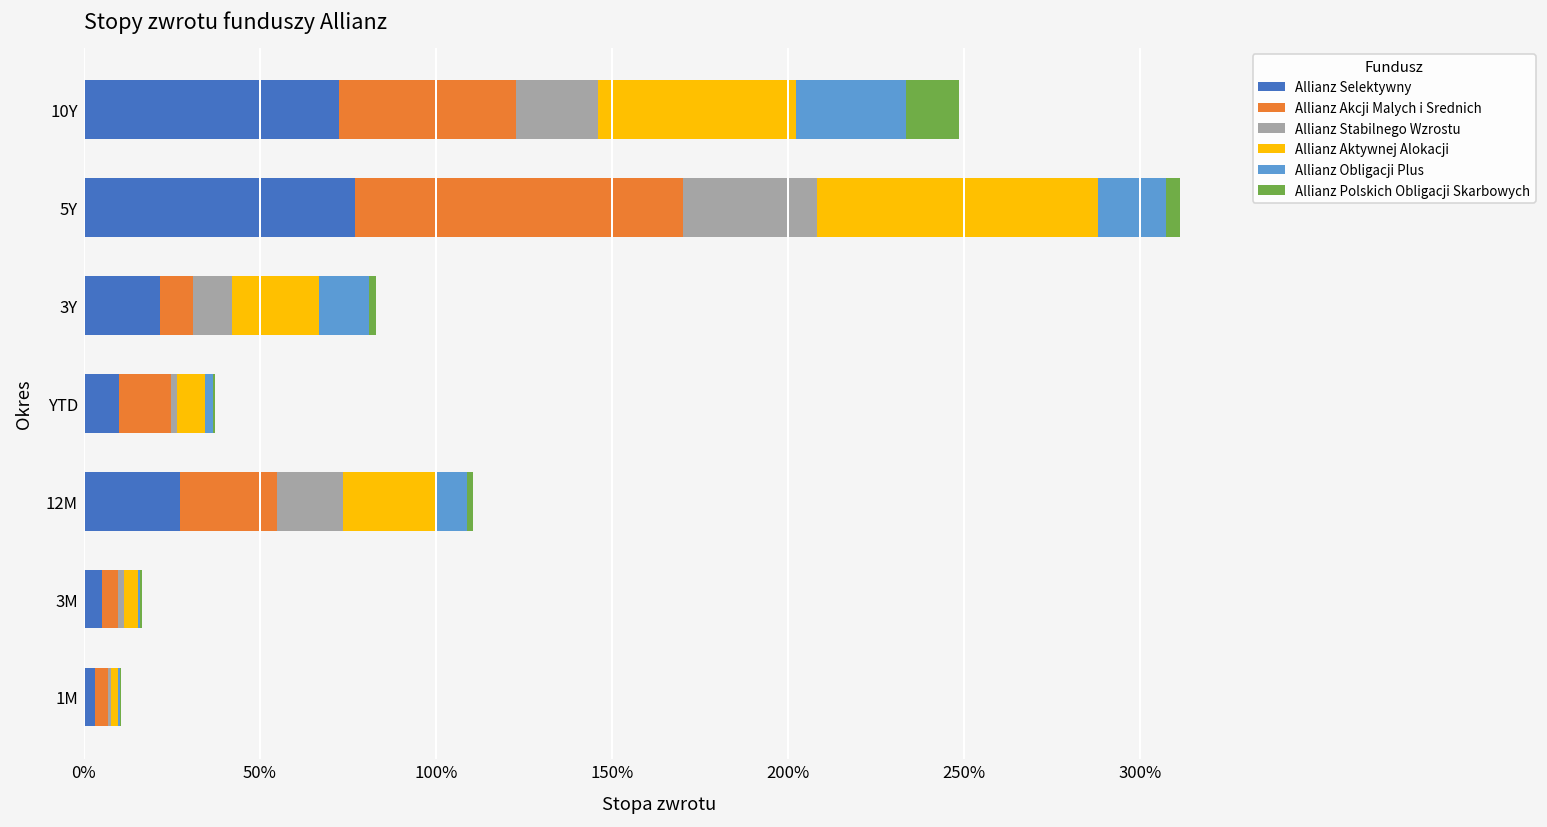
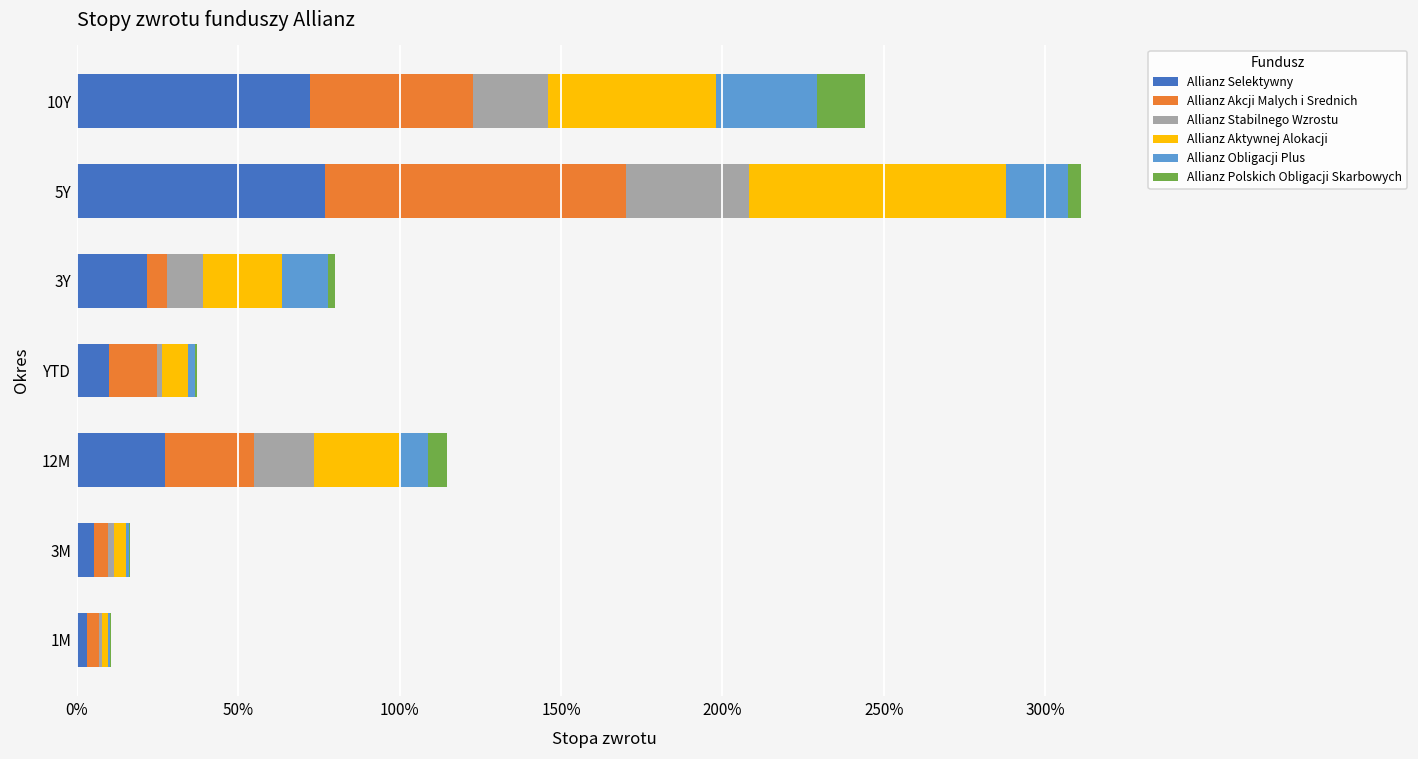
  {
    "Allianz Akcji Malych i Srednich": {
      "10Y": "50%",
      "5Y": "93%",
-     "3Y": "9%",
+     "3Y": "6%",
      "YTD": "15%",
      "12M": "27%",
      "3M": "4%",
      "1M": "4%"
    },
    "Allianz Stabilnego Wzrostu": {
      "10Y": "23%",
      "5Y": "38%",
      "3Y": "11%",
      "YTD": "2%",
      "12M": "19%",
      "3M": "2%",
      "1M": "1%"
    },
    "Allianz Aktywnej Alokacji": {
-     "10Y": "56%",
+     "10Y": "52%",
      "5Y": "80%",
      "3Y": "25%",
      "YTD": "8%",
      "12M": "26%",
      "3M": "4%",
      "1M": "2%"
    },
    "Allianz Polskich Obligacji Skarbowych": {
      "10Y": "15%",
      "5Y": "4%",
-     "12M": "2%"
+     "12M": "6%"
    }
  }
